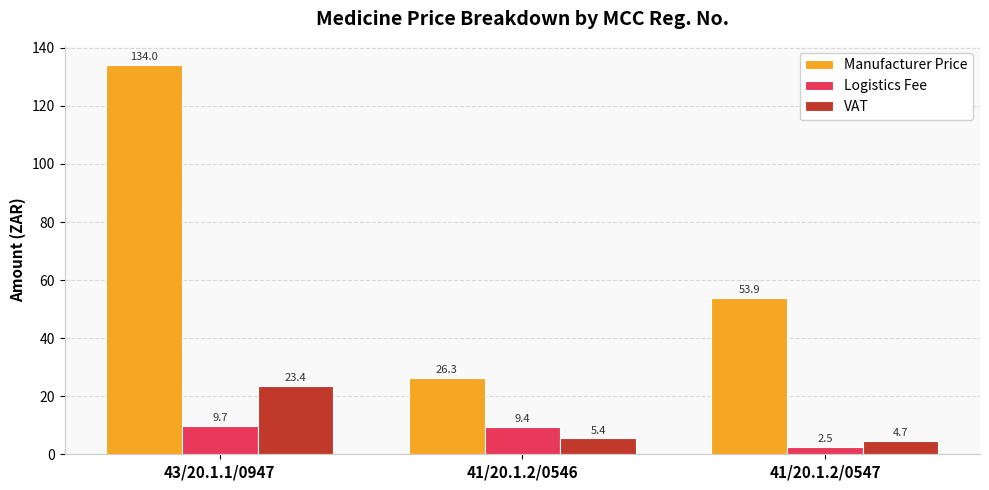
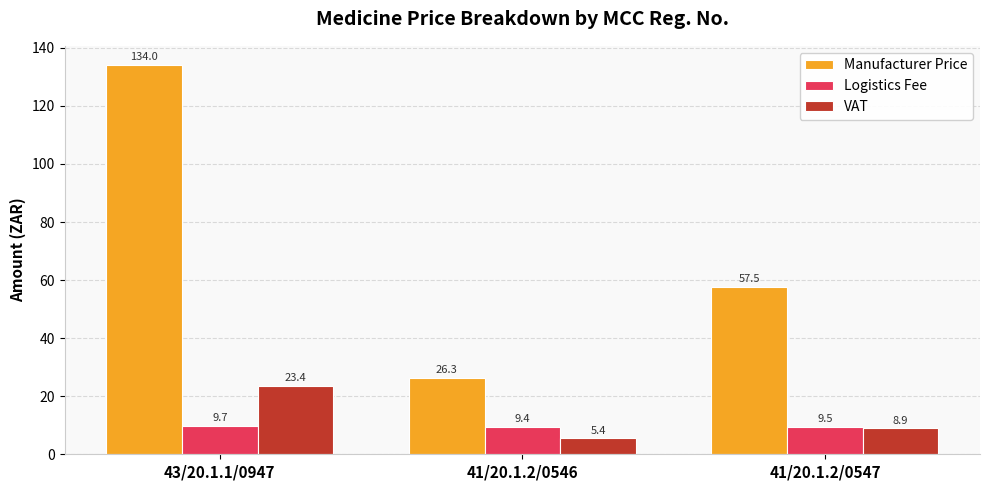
  {
    "Manufacturer Price": {
      "43/20.1.1/0947": 134.0,
      "41/20.1.2/0546": 26.3,
-     "41/20.1.2/0547": 53.9
+     "41/20.1.2/0547": 57.5
    },
    "Logistics Fee": {
      "43/20.1.1/0947": 9.7,
      "41/20.1.2/0546": 9.4,
-     "41/20.1.2/0547": 2.5
+     "41/20.1.2/0547": 9.5
    },
    "VAT": {
      "43/20.1.1/0947": 23.4,
      "41/20.1.2/0546": 5.4,
-     "41/20.1.2/0547": 4.7
+     "41/20.1.2/0547": 8.9
    }
  }
